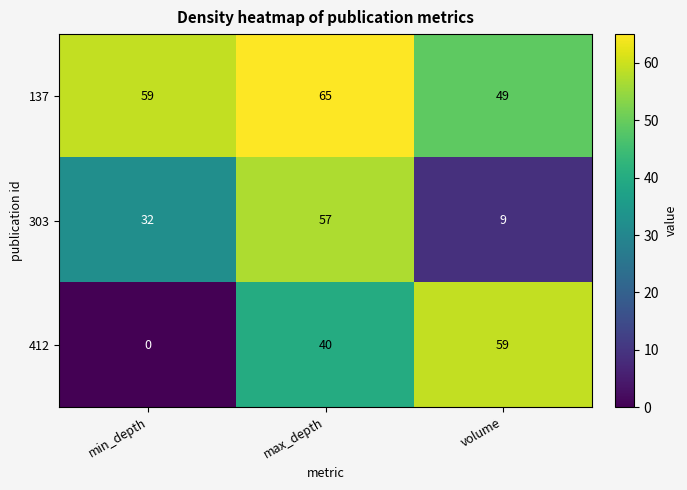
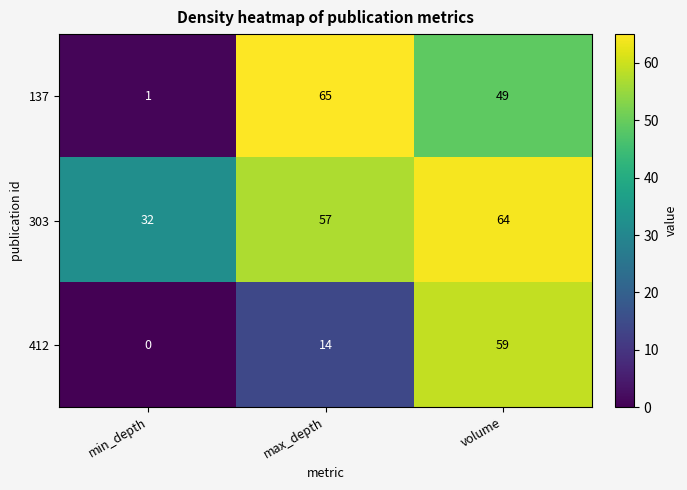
  {
    "137": {
-     "min_depth": 59,
+     "min_depth": 1,
      "max_depth": 65,
      "volume": 49
    },
    "303": {
      "min_depth": 32,
      "max_depth": 57,
-     "volume": 9
+     "volume": 64
    },
    "412": {
      "min_depth": 0,
-     "max_depth": 40,
+     "max_depth": 14,
      "volume": 59
    }
  }
